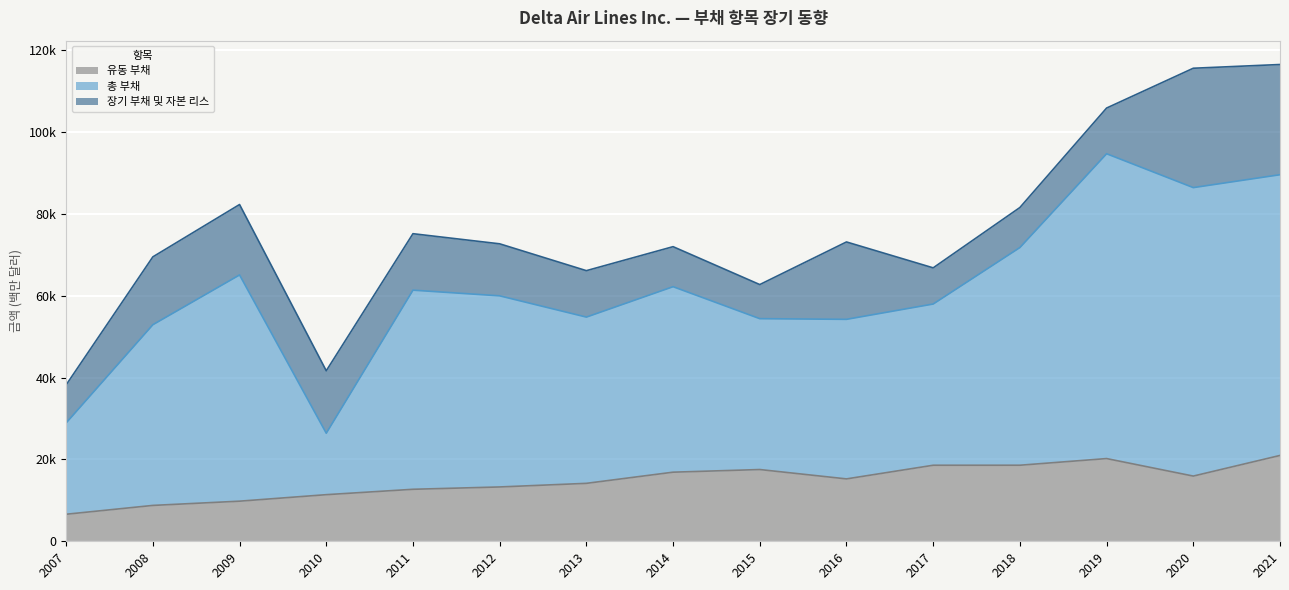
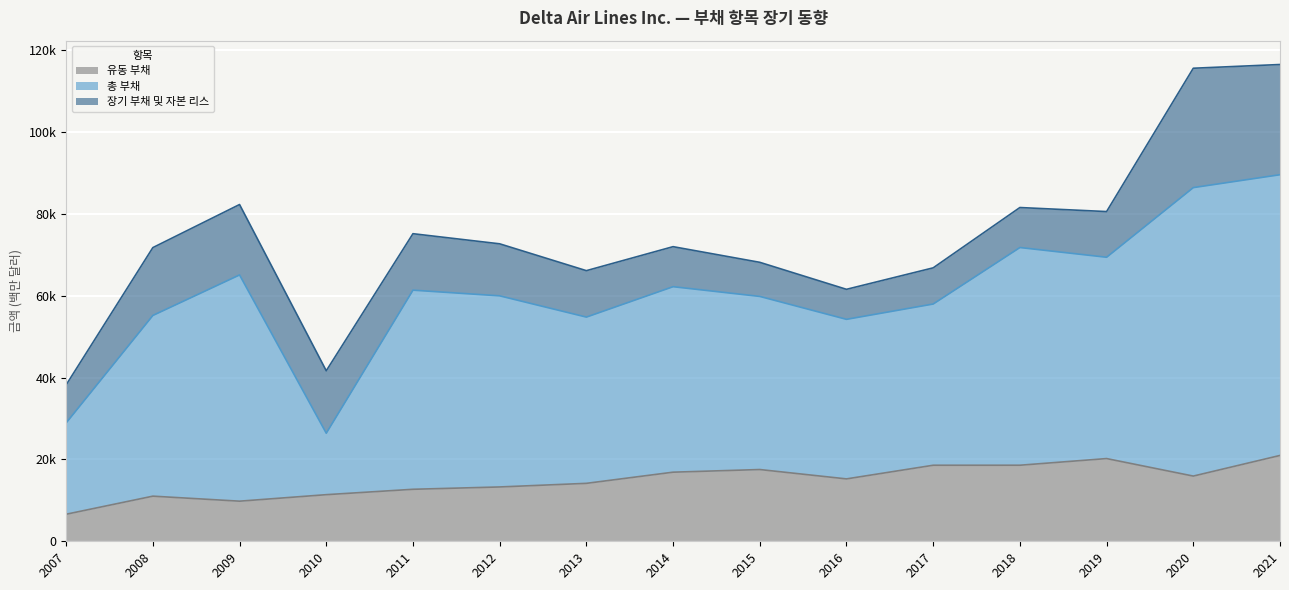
  {
    "유동 부채": {
      "2007": 7000,
-     "2008": 9000,
+     "2008": 11000,
      "2009": 10000,
      "2010": 11000,
      "2011": 13000,
      "2012": 13000,
      "2013": 14000,
      "2014": 17000,
      "2015": 18000,
      "2016": 15000,
      "2017": 19000,
      "2018": 19000,
      "2019": 20000,
      "2020": 16000,
      "2021": 21000
    },
    "총 부채": {
      "2007": 22000,
      "2008": 44000,
      "2009": 55000,
      "2010": 15000,
      "2011": 49000,
      "2012": 47000,
      "2013": 41000,
      "2014": 45000,
-     "2015": 37000,
+     "2015": 42000,
      "2016": 39000,
      "2017": 39000,
      "2018": 53000,
-     "2019": 74000,
+     "2019": 49000,
      "2020": 70000,
      "2021": 69000
    },
    "장기 부채 및 자본 리스": {
      "2007": 9000,
      "2008": 17000,
      "2009": 17000,
      "2010": 15000,
      "2011": 14000,
      "2012": 13000,
      "2013": 11000,
      "2014": 10000,
      "2015": 8000,
-     "2016": 19000,
+     "2016": 7000,
      "2017": 9000,
      "2018": 10000,
      "2019": 11000,
      "2020": 29000,
      "2021": 27000
    }
  }
